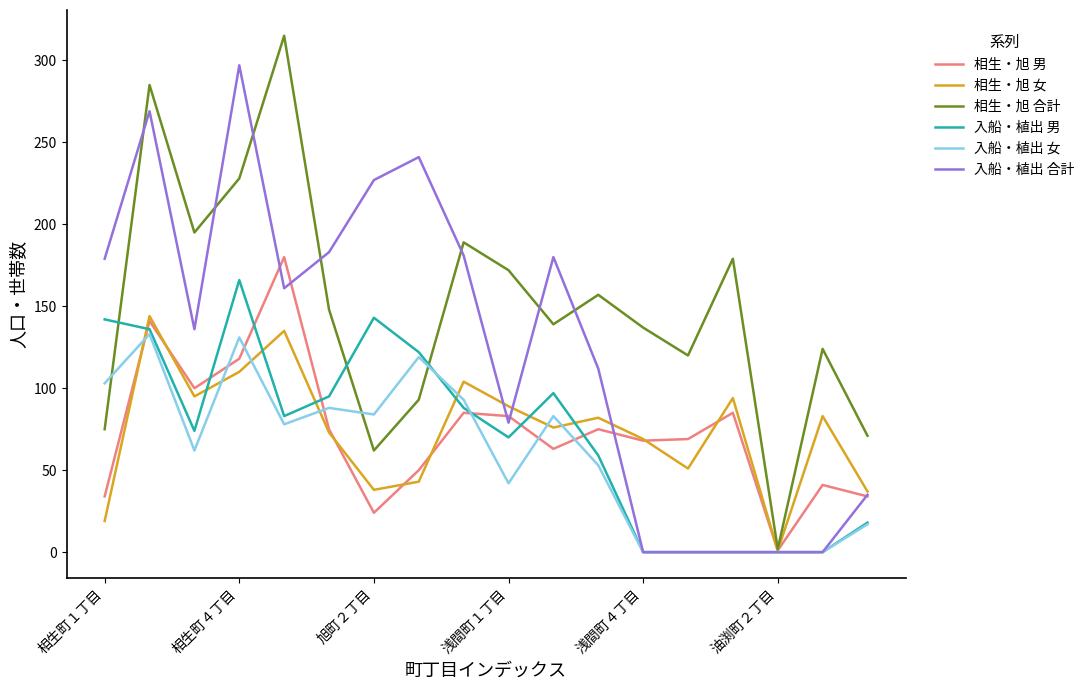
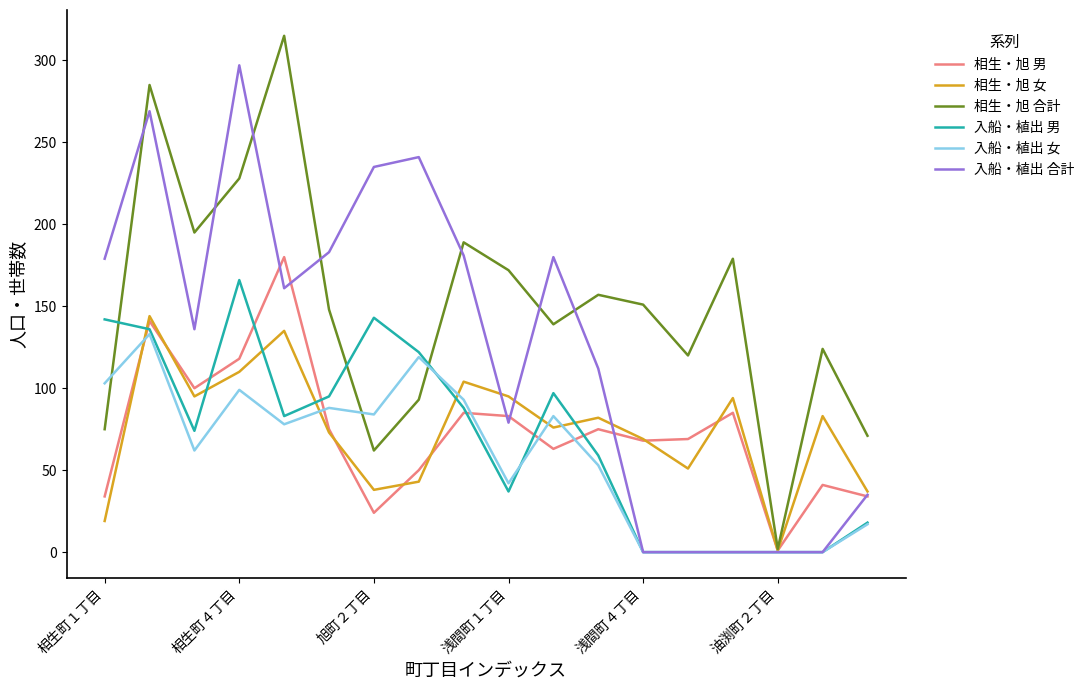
  {
    "相生・旭 男": {
      "相生町１丁目": 34,
      "相生町４丁目": 118,
      "旭町２丁目": 24,
      "浅間町１丁目": 83
    },
    "相生・旭 女": {
      "相生町１丁目": 19,
      "相生町４丁目": 110,
      "旭町２丁目": 38,
-     "浅間町１丁目": 89
+     "浅間町１丁目": 95
    },
    "相生・旭 合計": {
      "相生町１丁目": 75,
      "相生町４丁目": 228,
      "旭町２丁目": 62,
      "浅間町１丁目": 172,
-     "浅間町４丁目": 137
+     "浅間町４丁目": 151
    },
    "入船・植出 男": {
      "相生町１丁目": 142,
      "相生町４丁目": 166,
      "旭町２丁目": 143,
-     "浅間町１丁目": 70
+     "浅間町１丁目": 37
    },
    "入船・植出 女": {
      "相生町１丁目": 103,
-     "相生町４丁目": 131,
+     "相生町４丁目": 99,
      "旭町２丁目": 84,
      "浅間町１丁目": 42
    },
    "入船・植出 合計": {
      "相生町１丁目": 179,
      "相生町４丁目": 297,
-     "旭町２丁目": 227,
+     "旭町２丁目": 235,
      "浅間町１丁目": 79
    }
  }
